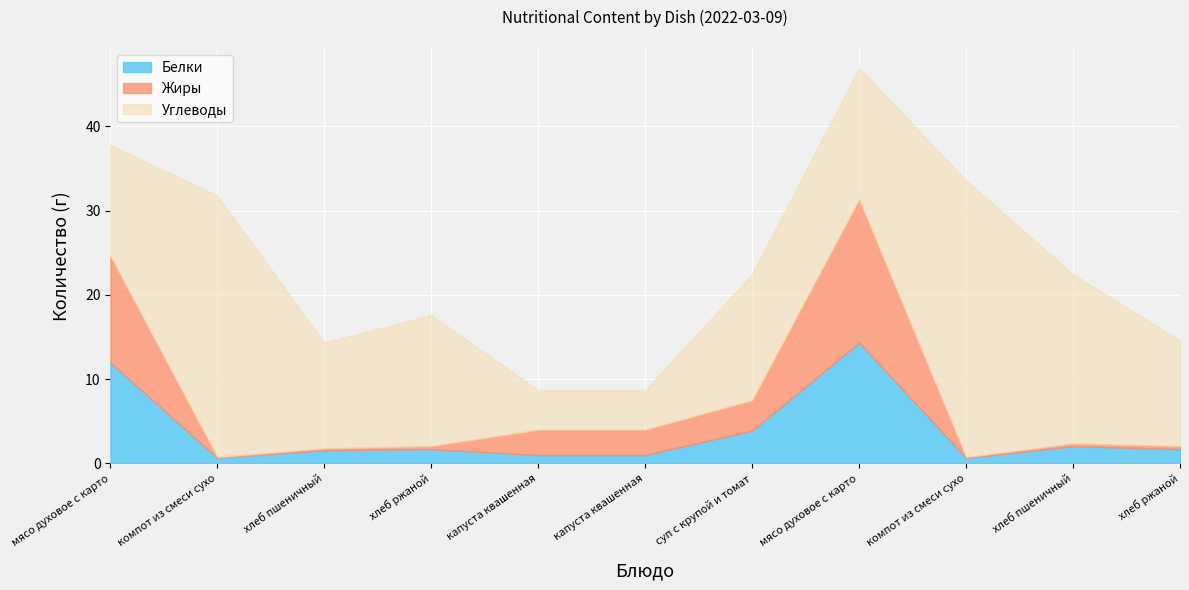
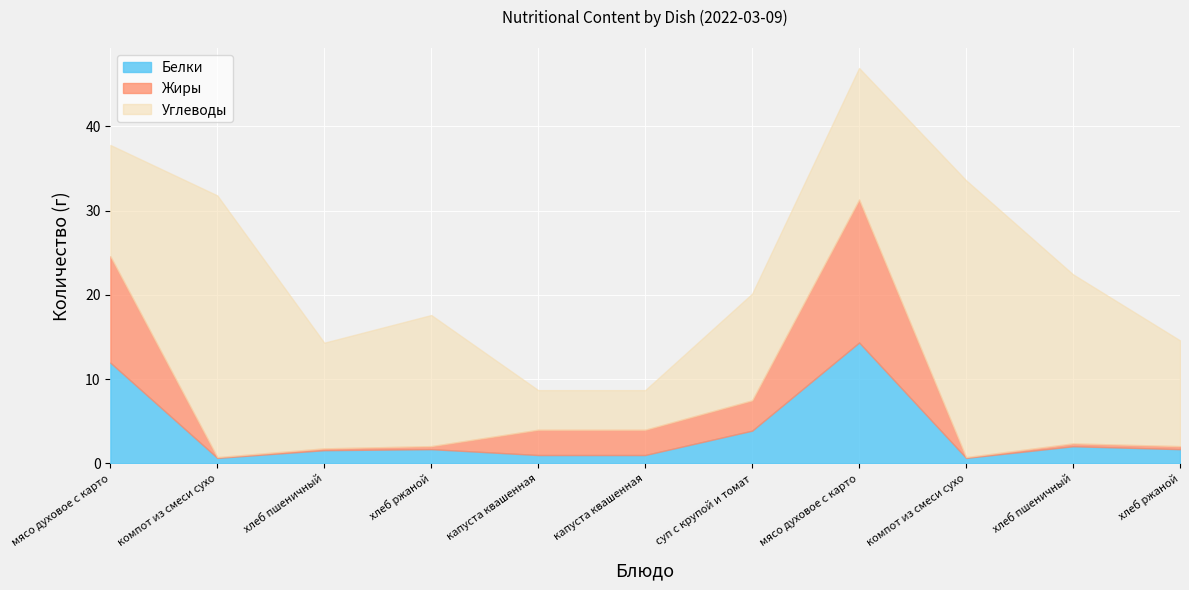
  {
    "Белки": {
      "суп с крупой и томат": 4
    },
    "Жиры": {
      "суп с крупой и томат": 4
    },
    "Углеводы": {
-     "суп с крупой и томат": 15
+     "суп с крупой и томат": 13
    }
  }
